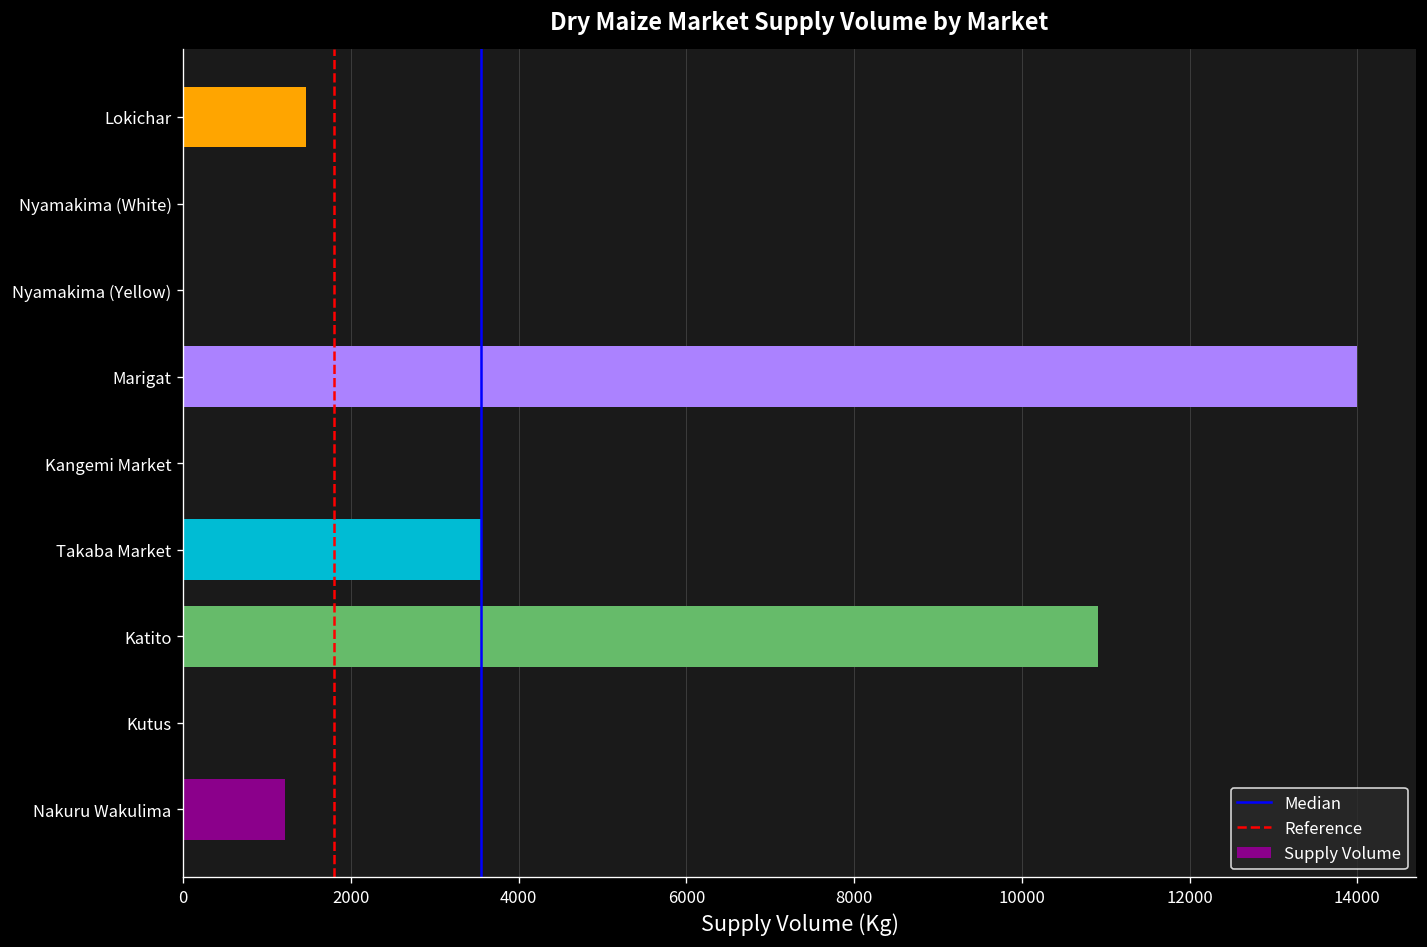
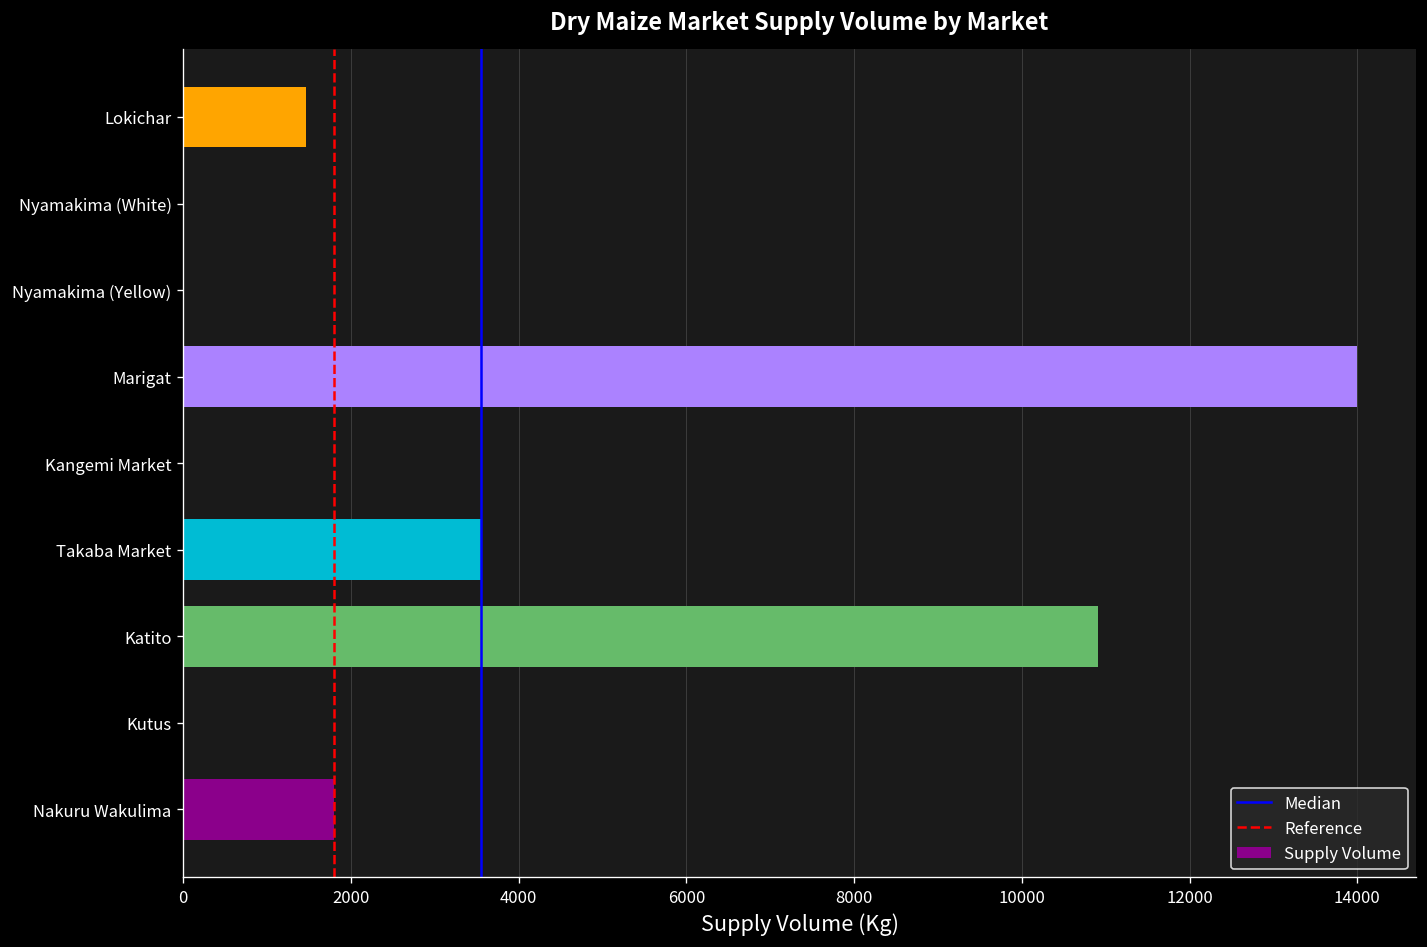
  {
    "Lokichar": 1500,
    "Nyamakima (White)": 0,
    "Nyamakima (Yellow)": 0,
    "Marigat": 14000,
    "Kangemi Market": 0,
    "Takaba Market": 3600,
    "Katito": 10900,
    "Kutus": 0,
-   "Nakuru Wakulima": 1200
+   "Nakuru Wakulima": 1800
  }
